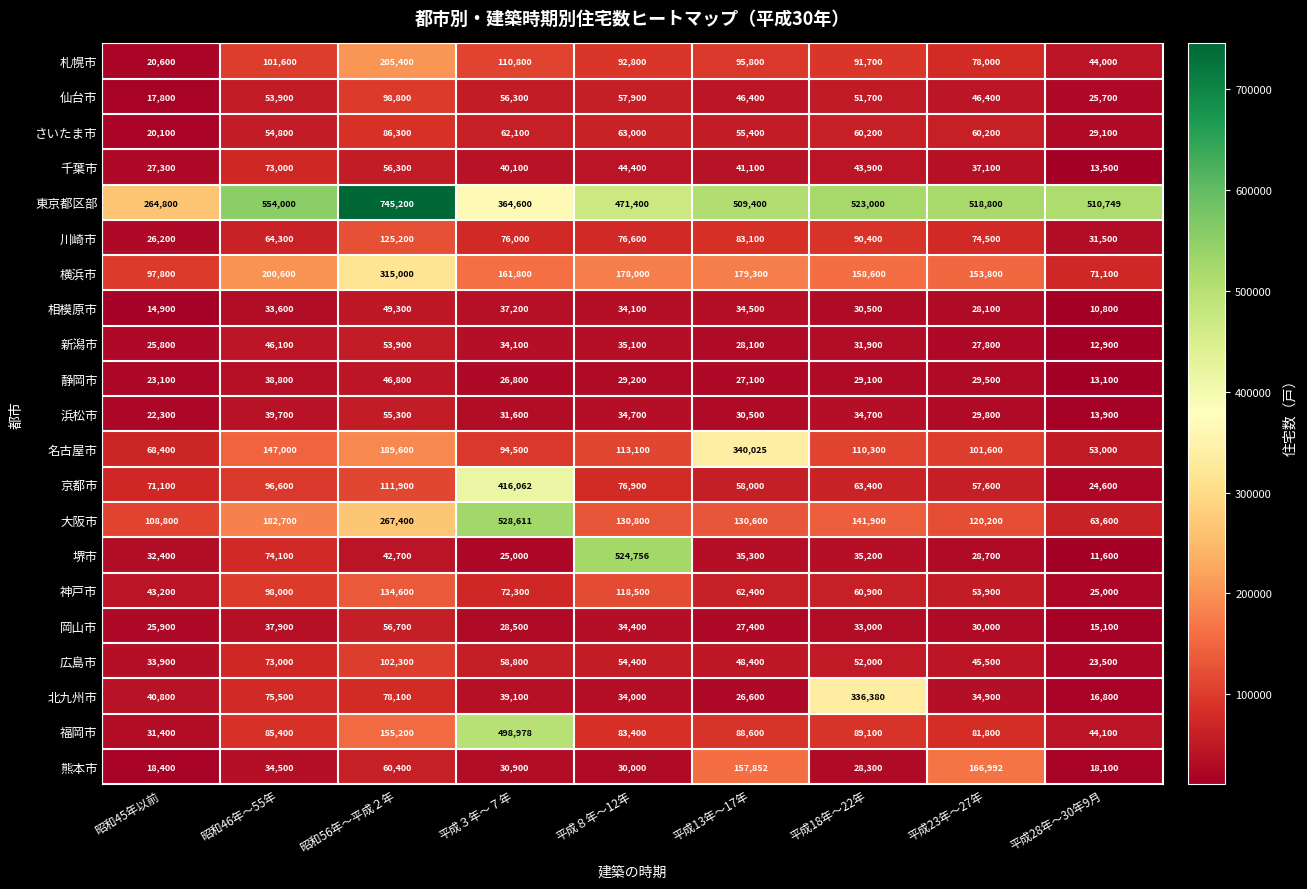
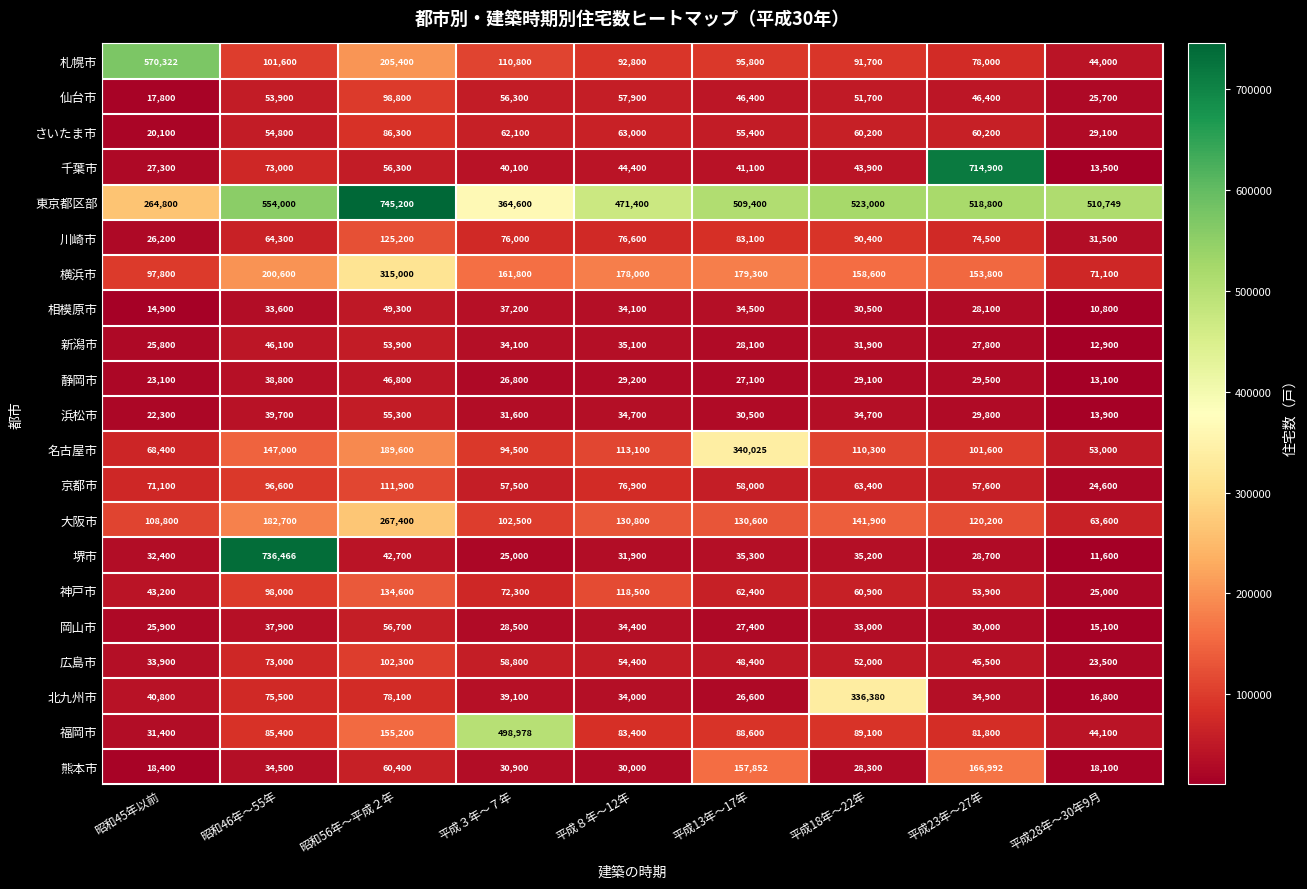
  {
    "札幌市": {
-     "昭和45年以前": "20,600",
+     "昭和45年以前": "570,322",
      "昭和46年～55年": "101,600",
      "昭和56年～平成２年": "205,400",
      "平成３年～７年": "110,800",
      "平成８年～12年": "92,800",
      "平成13年～17年": "95,800",
      "平成18年～22年": "91,700",
      "平成23年～27年": "78,000",
      "平成28年～30年9月": "44,000"
    },
    "仙台市": {
      "昭和45年以前": "17,800",
      "昭和46年～55年": "53,900",
      "昭和56年～平成２年": "98,800",
      "平成３年～７年": "56,300",
      "平成８年～12年": "57,900",
      "平成13年～17年": "46,400",
      "平成18年～22年": "51,700",
      "平成23年～27年": "46,400",
      "平成28年～30年9月": "25,700"
    },
    "さいたま市": {
      "昭和45年以前": "20,100",
      "昭和46年～55年": "54,800",
      "昭和56年～平成２年": "86,300",
      "平成３年～７年": "62,100",
      "平成８年～12年": "63,000",
      "平成13年～17年": "55,400",
      "平成18年～22年": "60,200",
      "平成23年～27年": "60,200",
      "平成28年～30年9月": "29,100"
    },
    "千葉市": {
      "昭和45年以前": "27,300",
      "昭和46年～55年": "73,000",
      "昭和56年～平成２年": "56,300",
      "平成３年～７年": "40,100",
      "平成８年～12年": "44,400",
      "平成13年～17年": "41,100",
      "平成18年～22年": "43,900",
-     "平成23年～27年": "37,100",
+     "平成23年～27年": "714,900",
      "平成28年～30年9月": "13,500"
    },
    "東京都区部": {
      "昭和45年以前": "264,800",
      "昭和46年～55年": "554,000",
      "昭和56年～平成２年": "745,200",
      "平成３年～７年": "364,600",
      "平成８年～12年": "471,400",
      "平成13年～17年": "509,400",
      "平成18年～22年": "523,000",
      "平成23年～27年": "518,800",
      "平成28年～30年9月": "510,749"
    },
    "川崎市": {
      "昭和45年以前": "26,200",
      "昭和46年～55年": "64,300",
      "昭和56年～平成２年": "125,200",
      "平成３年～７年": "76,000",
      "平成８年～12年": "76,600",
      "平成13年～17年": "83,100",
      "平成18年～22年": "90,400",
      "平成23年～27年": "74,500",
      "平成28年～30年9月": "31,500"
    },
    "横浜市": {
      "昭和45年以前": "97,800",
      "昭和46年～55年": "200,600",
      "昭和56年～平成２年": "315,000",
      "平成３年～７年": "161,800",
      "平成８年～12年": "178,000",
      "平成13年～17年": "179,300",
      "平成18年～22年": "158,600",
      "平成23年～27年": "153,800",
      "平成28年～30年9月": "71,100"
    },
    "相模原市": {
      "昭和45年以前": "14,900",
      "昭和46年～55年": "33,600",
      "昭和56年～平成２年": "49,300",
      "平成３年～７年": "37,200",
      "平成８年～12年": "34,100",
      "平成13年～17年": "34,500",
      "平成18年～22年": "30,500",
      "平成23年～27年": "28,100",
      "平成28年～30年9月": "10,800"
    },
    "新潟市": {
      "昭和45年以前": "25,800",
      "昭和46年～55年": "46,100",
      "昭和56年～平成２年": "53,900",
      "平成３年～７年": "34,100",
      "平成８年～12年": "35,100",
      "平成13年～17年": "28,100",
      "平成18年～22年": "31,900",
      "平成23年～27年": "27,800",
      "平成28年～30年9月": "12,900"
    },
    "静岡市": {
      "昭和45年以前": "23,100",
      "昭和46年～55年": "38,800",
      "昭和56年～平成２年": "46,800",
      "平成３年～７年": "26,800",
      "平成８年～12年": "29,200",
      "平成13年～17年": "27,100",
      "平成18年～22年": "29,100",
      "平成23年～27年": "29,500",
      "平成28年～30年9月": "13,100"
    },
    "浜松市": {
      "昭和45年以前": "22,300",
      "昭和46年～55年": "39,700",
      "昭和56年～平成２年": "55,300",
      "平成３年～７年": "31,600",
      "平成８年～12年": "34,700",
      "平成13年～17年": "30,500",
      "平成18年～22年": "34,700",
      "平成23年～27年": "29,800",
      "平成28年～30年9月": "13,900"
    },
    "名古屋市": {
      "昭和45年以前": "68,400",
      "昭和46年～55年": "147,000",
      "昭和56年～平成２年": "189,600",
      "平成３年～７年": "94,500",
      "平成８年～12年": "113,100",
      "平成13年～17年": "340,025",
      "平成18年～22年": "110,300",
      "平成23年～27年": "101,600",
      "平成28年～30年9月": "53,000"
    },
    "京都市": {
      "昭和45年以前": "71,100",
      "昭和46年～55年": "96,600",
      "昭和56年～平成２年": "111,900",
-     "平成３年～７年": "416,062",
+     "平成３年～７年": "57,500",
      "平成８年～12年": "76,900",
      "平成13年～17年": "58,000",
      "平成18年～22年": "63,400",
      "平成23年～27年": "57,600",
      "平成28年～30年9月": "24,600"
    },
    "大阪市": {
      "昭和45年以前": "108,800",
      "昭和46年～55年": "182,700",
      "昭和56年～平成２年": "267,400",
-     "平成３年～７年": "528,611",
+     "平成３年～７年": "102,500",
      "平成８年～12年": "130,800",
      "平成13年～17年": "130,600",
      "平成18年～22年": "141,900",
      "平成23年～27年": "120,200",
      "平成28年～30年9月": "63,600"
    },
    "堺市": {
      "昭和45年以前": "32,400",
-     "昭和46年～55年": "74,100",
+     "昭和46年～55年": "736,466",
      "昭和56年～平成２年": "42,700",
      "平成３年～７年": "25,000",
-     "平成８年～12年": "524,756",
+     "平成８年～12年": "31,900",
      "平成13年～17年": "35,300",
      "平成18年～22年": "35,200",
      "平成23年～27年": "28,700",
      "平成28年～30年9月": "11,600"
    },
    "神戸市": {
      "昭和45年以前": "43,200",
      "昭和46年～55年": "98,000",
      "昭和56年～平成２年": "134,600",
      "平成３年～７年": "72,300",
      "平成８年～12年": "118,500",
      "平成13年～17年": "62,400",
      "平成18年～22年": "60,900",
      "平成23年～27年": "53,900",
      "平成28年～30年9月": "25,000"
    },
    "岡山市": {
      "昭和45年以前": "25,900",
      "昭和46年～55年": "37,900",
      "昭和56年～平成２年": "56,700",
      "平成３年～７年": "28,500",
      "平成８年～12年": "34,400",
      "平成13年～17年": "27,400",
      "平成18年～22年": "33,000",
      "平成23年～27年": "30,000",
      "平成28年～30年9月": "15,100"
    },
    "広島市": {
      "昭和45年以前": "33,900",
      "昭和46年～55年": "73,000",
      "昭和56年～平成２年": "102,300",
      "平成３年～７年": "58,800",
      "平成８年～12年": "54,400",
      "平成13年～17年": "48,400",
      "平成18年～22年": "52,000",
      "平成23年～27年": "45,500",
      "平成28年～30年9月": "23,500"
    },
    "北九州市": {
      "昭和45年以前": "40,800",
      "昭和46年～55年": "75,500",
      "昭和56年～平成２年": "78,100",
      "平成３年～７年": "39,100",
      "平成８年～12年": "34,000",
      "平成13年～17年": "26,600",
      "平成18年～22年": "336,380",
      "平成23年～27年": "34,900",
      "平成28年～30年9月": "16,800"
    },
    "福岡市": {
      "昭和45年以前": "31,400",
      "昭和46年～55年": "85,400",
      "昭和56年～平成２年": "155,200",
      "平成３年～７年": "498,978",
      "平成８年～12年": "83,400",
      "平成13年～17年": "88,600",
      "平成18年～22年": "89,100",
      "平成23年～27年": "81,800",
      "平成28年～30年9月": "44,100"
    },
    "熊本市": {
      "昭和45年以前": "18,400",
      "昭和46年～55年": "34,500",
      "昭和56年～平成２年": "60,400",
      "平成３年～７年": "30,900",
      "平成８年～12年": "30,000",
      "平成13年～17年": "157,852",
      "平成18年～22年": "28,300",
      "平成23年～27年": "166,992",
      "平成28年～30年9月": "18,100"
    }
  }
